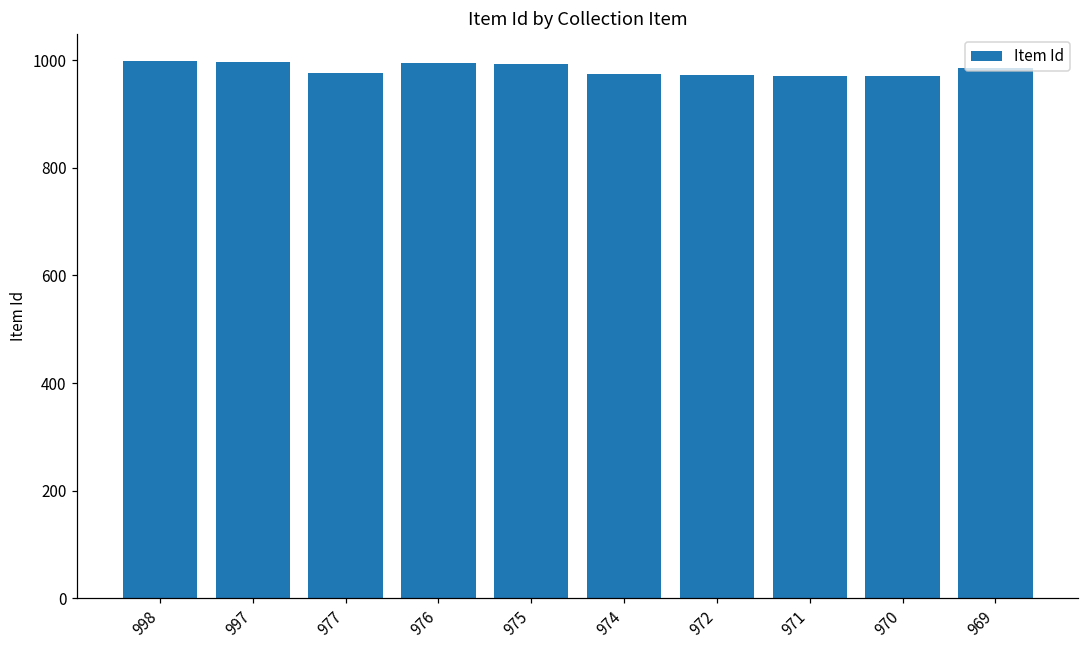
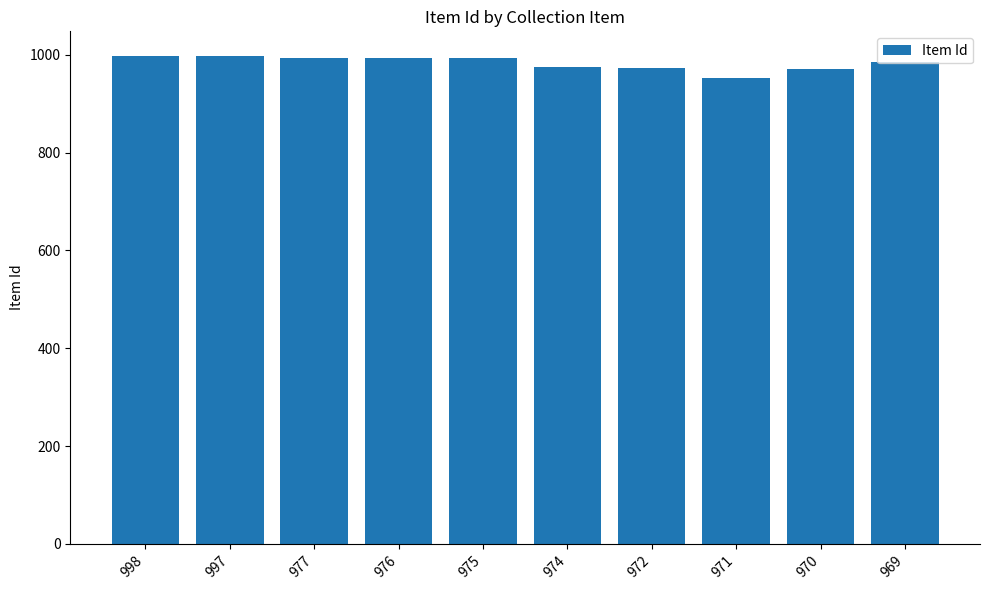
  {
    "998": 1000,
    "997": 1000,
-   "977": 980,
+   "977": 990,
    "976": 990,
    "975": 990,
    "974": 970,
    "972": 970,
-   "971": 970,
+   "971": 950,
    "970": 970
  }
